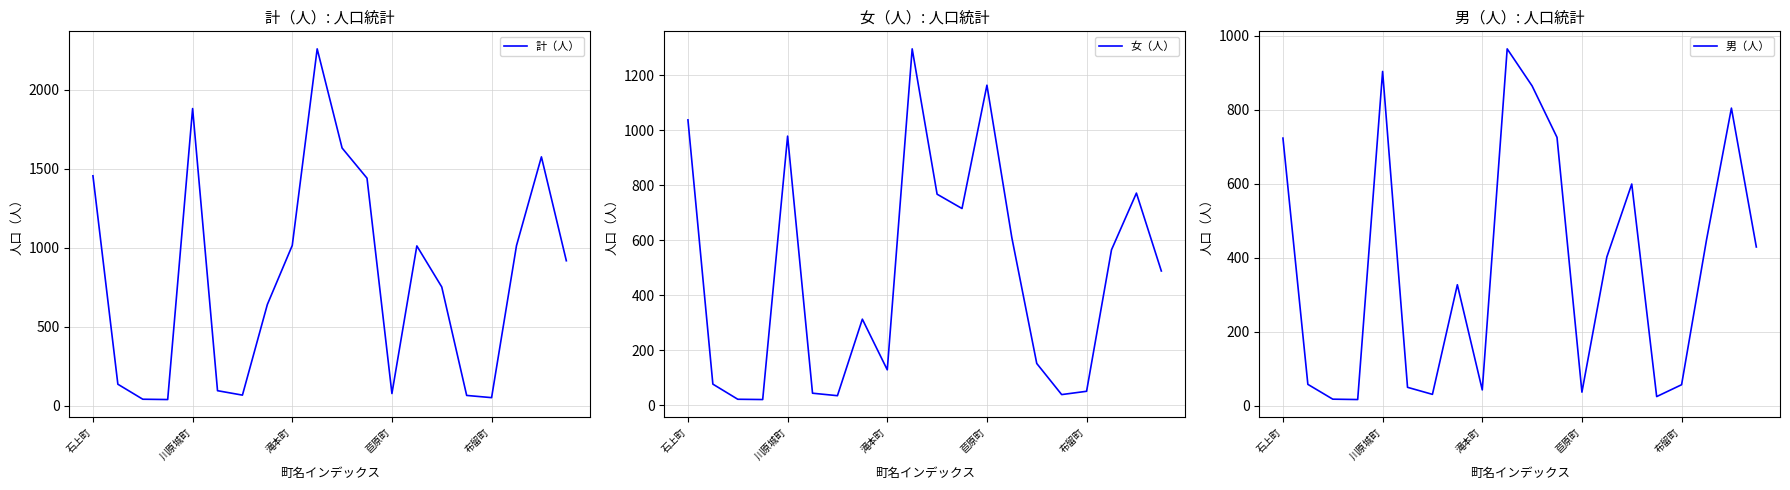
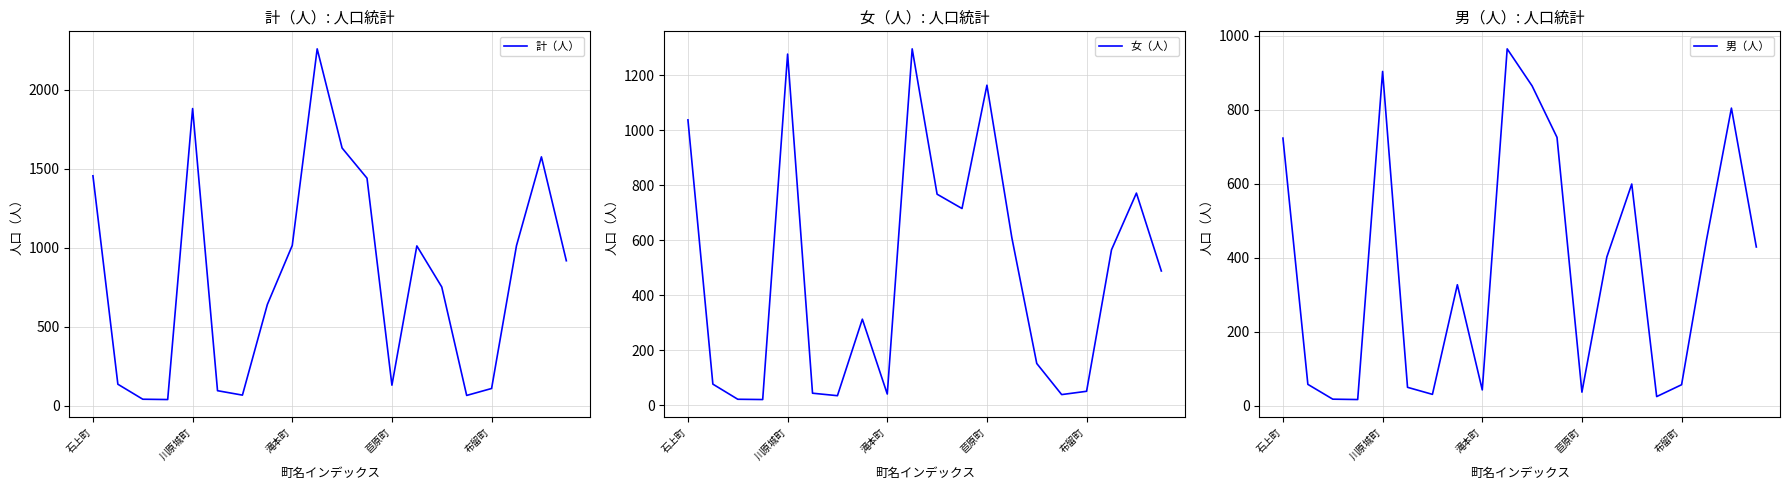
  {
    "計（人）: 人口統計": {
      "石上町": 1460,
      "川原城町": 1880,
      "滝本町": 1010,
-     "苣原町": 80,
-     "布留町": 50
+     "苣原町": 130,
+     "布留町": 110
    },
    "女（人）: 人口統計": {
      "石上町": 1040,
-     "川原城町": 980,
-     "滝本町": 130,
+     "川原城町": 1280,
+     "滝本町": 40,
      "苣原町": 1160,
      "布留町": 50
    },
    "男（人）: 人口統計": {
      "石上町": 720,
      "川原城町": 900,
      "滝本町": 40,
      "苣原町": 40,
      "布留町": 60
    }
  }
